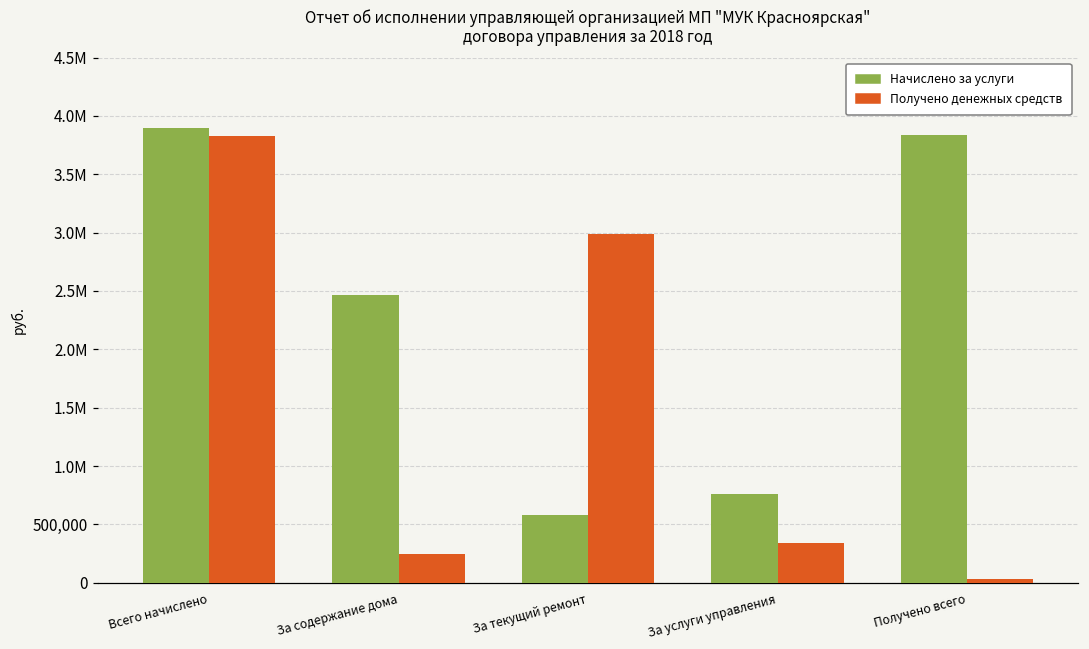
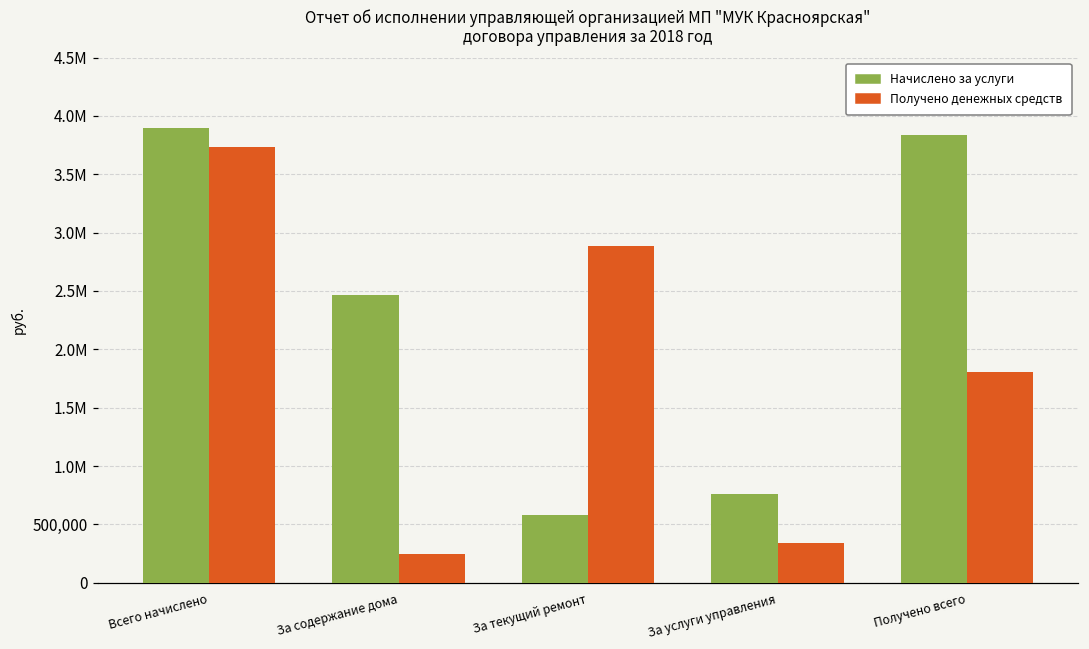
  {
    "Начислено за услуги": {
      "Всего начислено": "3,900,000",
      "За содержание дома": "2,460,000",
      "За текущий ремонт": "580,000",
      "За услуги управления": "760,000",
      "Получено всего": "3,830,000"
    },
    "Получено денежных средств": {
-     "Всего начислено": "3,820,000",
+     "Всего начислено": "3,730,000",
      "За содержание дома": "250,000",
-     "За текущий ремонт": "2,990,000",
+     "За текущий ремонт": "2,880,000",
      "За услуги управления": "340,000",
-     "Получено всего": "30,000"
+     "Получено всего": "1,800,000"
    }
  }
